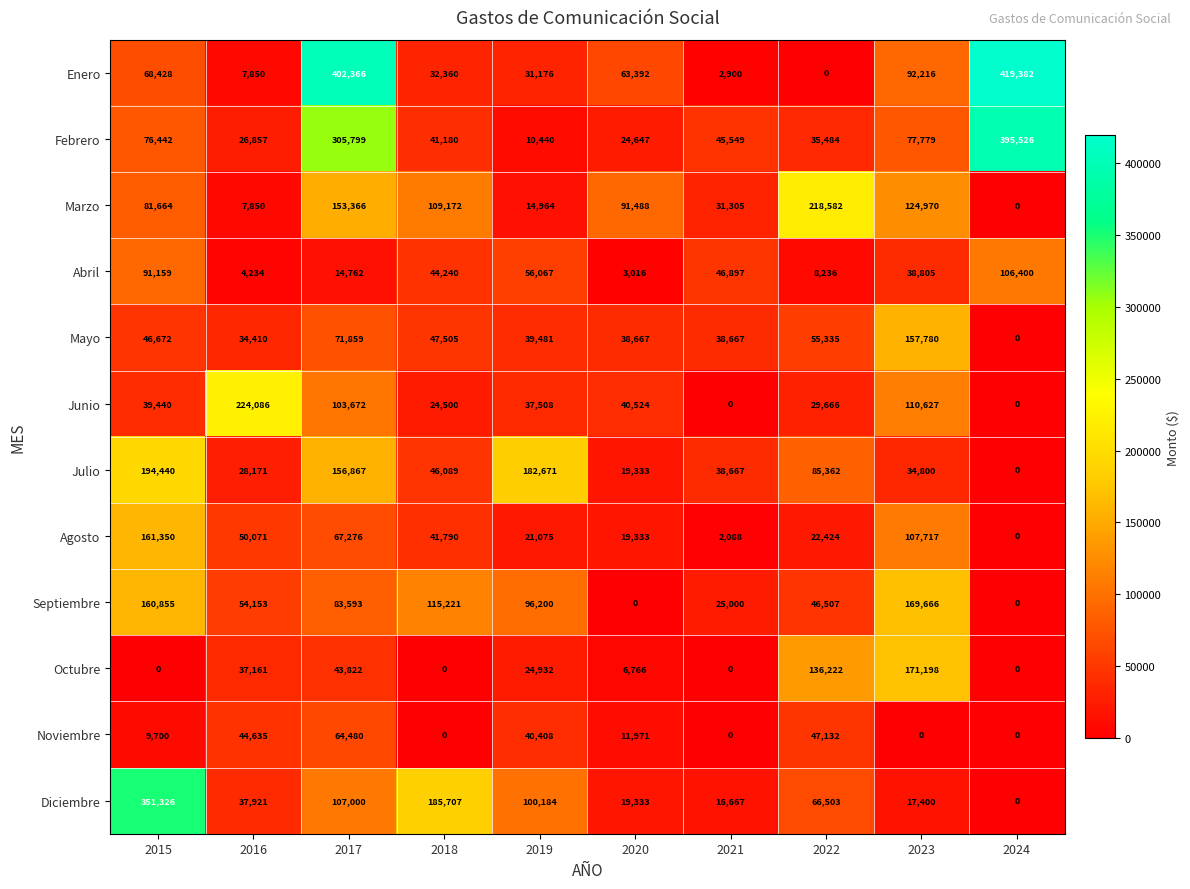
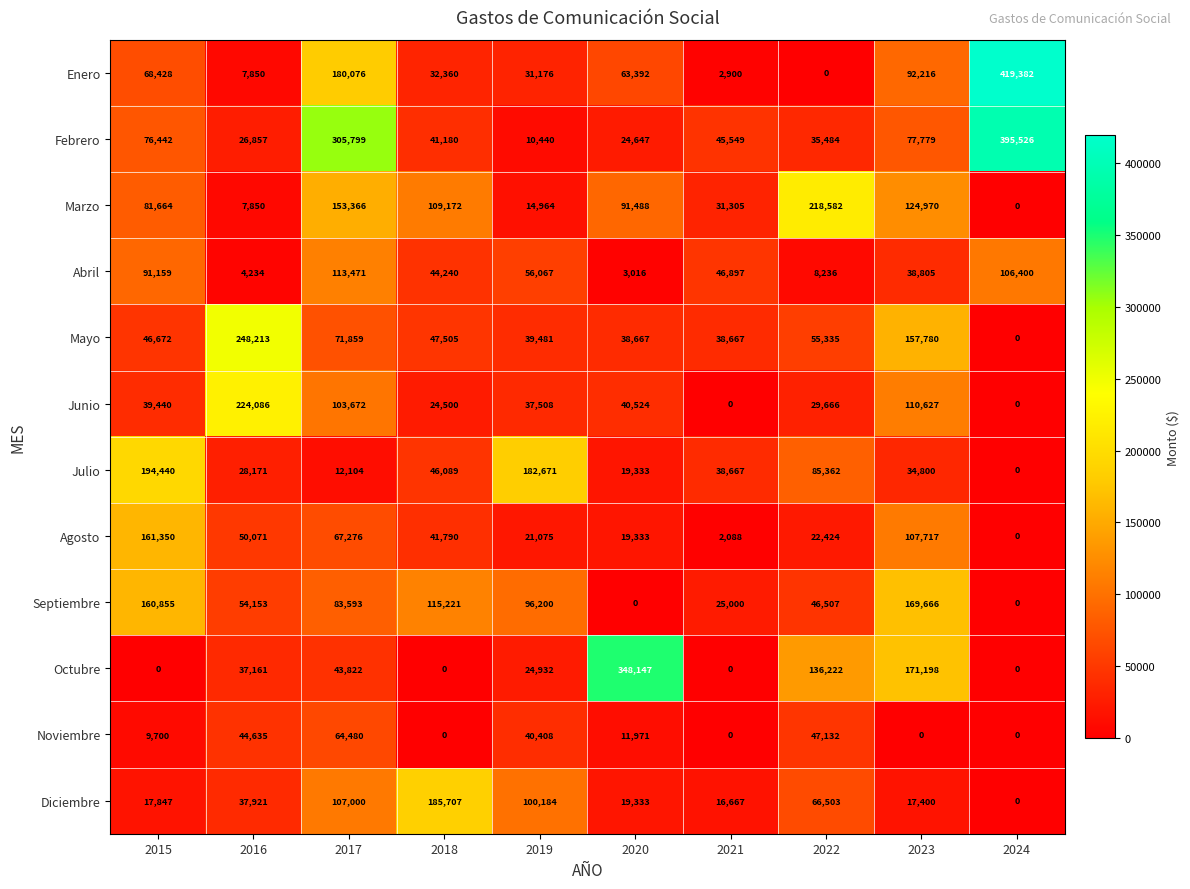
  {
    "Enero": {
      "2015": "68,428",
      "2016": "7,850",
-     "2017": "402,366",
+     "2017": "180,076",
      "2018": "32,360",
      "2019": "31,176",
      "2020": "63,392",
      "2021": "2,900",
      "2022": "0",
      "2023": "92,216",
      "2024": "419,382"
    },
    "Febrero": {
      "2015": "76,442",
      "2016": "26,857",
      "2017": "305,799",
      "2018": "41,180",
      "2019": "10,440",
      "2020": "24,647",
      "2021": "45,549",
      "2022": "35,484",
      "2023": "77,779",
      "2024": "395,526"
    },
    "Marzo": {
      "2015": "81,664",
      "2016": "7,850",
      "2017": "153,366",
      "2018": "109,172",
      "2019": "14,964",
      "2020": "91,488",
      "2021": "31,305",
      "2022": "218,582",
      "2023": "124,970",
      "2024": "0"
    },
    "Abril": {
      "2015": "91,159",
      "2016": "4,234",
-     "2017": "14,762",
+     "2017": "113,471",
      "2018": "44,240",
      "2019": "56,067",
      "2020": "3,016",
      "2021": "46,897",
      "2022": "8,236",
      "2023": "38,805",
      "2024": "106,400"
    },
    "Mayo": {
      "2015": "46,672",
-     "2016": "34,410",
+     "2016": "248,213",
      "2017": "71,859",
      "2018": "47,505",
      "2019": "39,481",
      "2020": "38,667",
      "2021": "38,667",
      "2022": "55,335",
      "2023": "157,780",
      "2024": "0"
    },
    "Junio": {
      "2015": "39,440",
      "2016": "224,086",
      "2017": "103,672",
      "2018": "24,500",
      "2019": "37,508",
      "2020": "40,524",
      "2021": "0",
      "2022": "29,666",
      "2023": "110,627",
      "2024": "0"
    },
    "Julio": {
      "2015": "194,440",
      "2016": "28,171",
-     "2017": "156,867",
+     "2017": "12,104",
      "2018": "46,089",
      "2019": "182,671",
      "2020": "19,333",
      "2021": "38,667",
      "2022": "85,362",
      "2023": "34,800",
      "2024": "0"
    },
    "Agosto": {
      "2015": "161,350",
      "2016": "50,071",
      "2017": "67,276",
      "2018": "41,790",
      "2019": "21,075",
      "2020": "19,333",
      "2021": "2,088",
      "2022": "22,424",
      "2023": "107,717",
      "2024": "0"
    },
    "Septiembre": {
      "2015": "160,855",
      "2016": "54,153",
      "2017": "83,593",
      "2018": "115,221",
      "2019": "96,200",
      "2020": "0",
      "2021": "25,000",
      "2022": "46,507",
      "2023": "169,666",
      "2024": "0"
    },
    "Octubre": {
      "2015": "0",
      "2016": "37,161",
      "2017": "43,822",
      "2018": "0",
      "2019": "24,932",
-     "2020": "6,766",
+     "2020": "348,147",
      "2021": "0",
      "2022": "136,222",
      "2023": "171,198",
      "2024": "0"
    },
    "Noviembre": {
      "2015": "9,700",
      "2016": "44,635",
      "2017": "64,480",
      "2018": "0",
      "2019": "40,408",
      "2020": "11,971",
      "2021": "0",
      "2022": "47,132",
      "2023": "0",
      "2024": "0"
    },
    "Diciembre": {
-     "2015": "351,326",
+     "2015": "17,847",
      "2016": "37,921",
      "2017": "107,000",
      "2018": "185,707",
      "2019": "100,184",
      "2020": "19,333",
      "2021": "16,667",
      "2022": "66,503",
      "2023": "17,400",
      "2024": "0"
    }
  }
